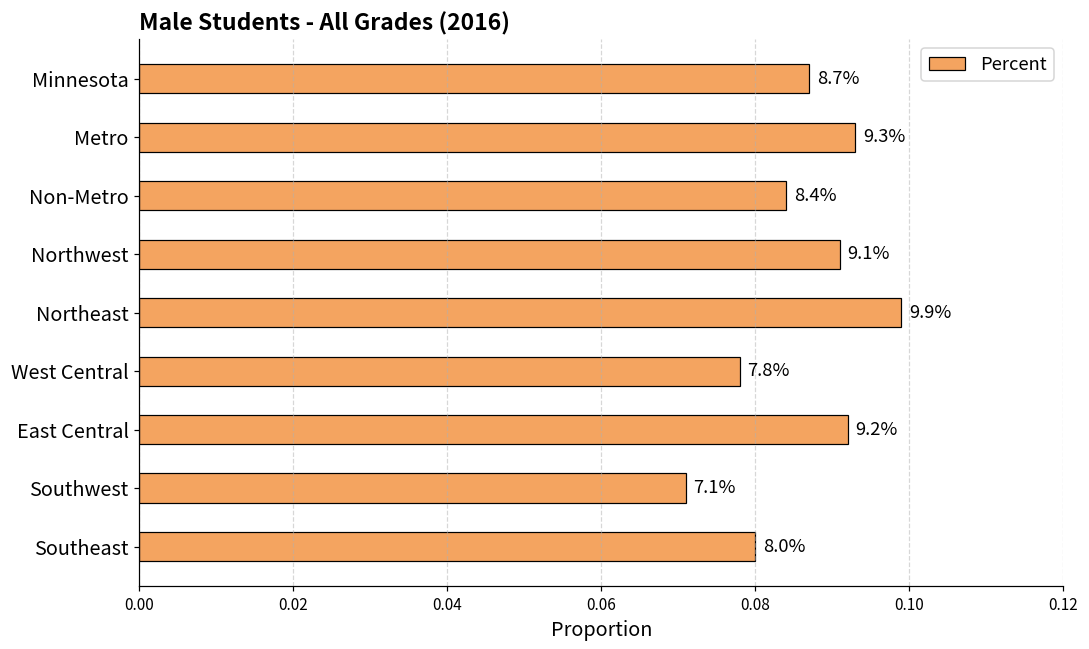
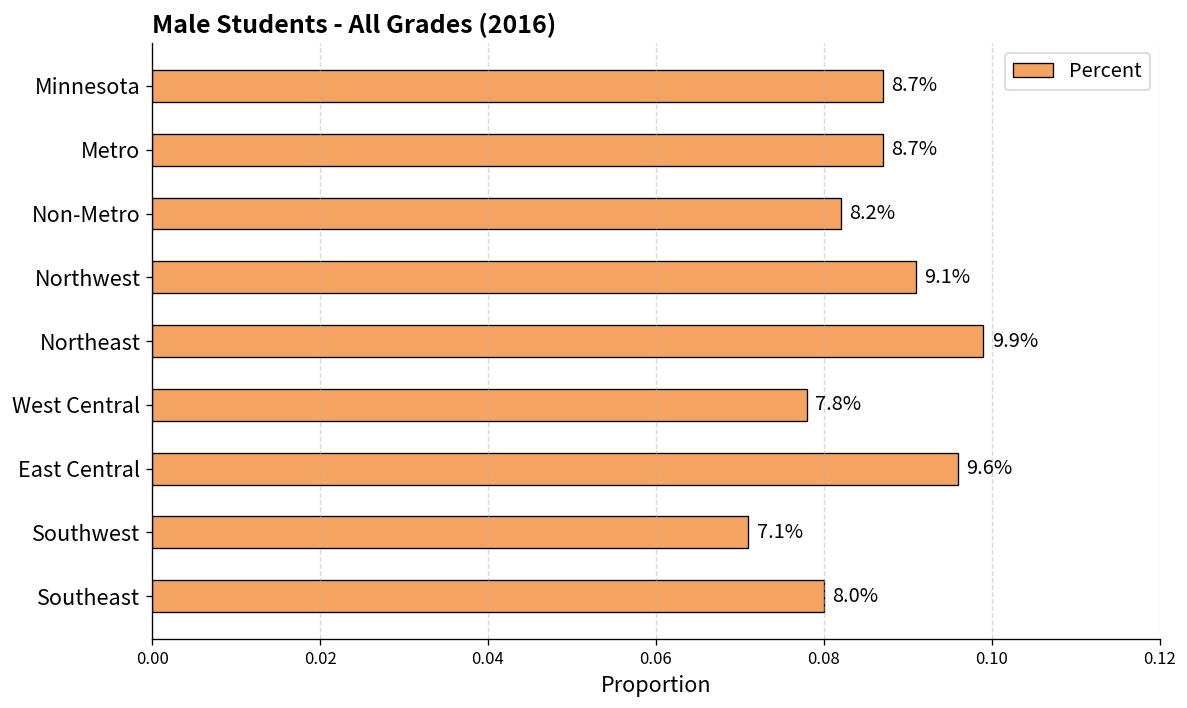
  {
    "Minnesota": "8.7%",
-   "Metro": "9.3%",
-   "Non-Metro": "8.4%",
+   "Metro": "8.7%",
+   "Non-Metro": "8.2%",
    "Northwest": "9.1%",
    "Northeast": "9.9%",
    "West Central": "7.8%",
-   "East Central": "9.2%",
+   "East Central": "9.6%",
    "Southwest": "7.1%",
    "Southeast": "8.0%"
  }
